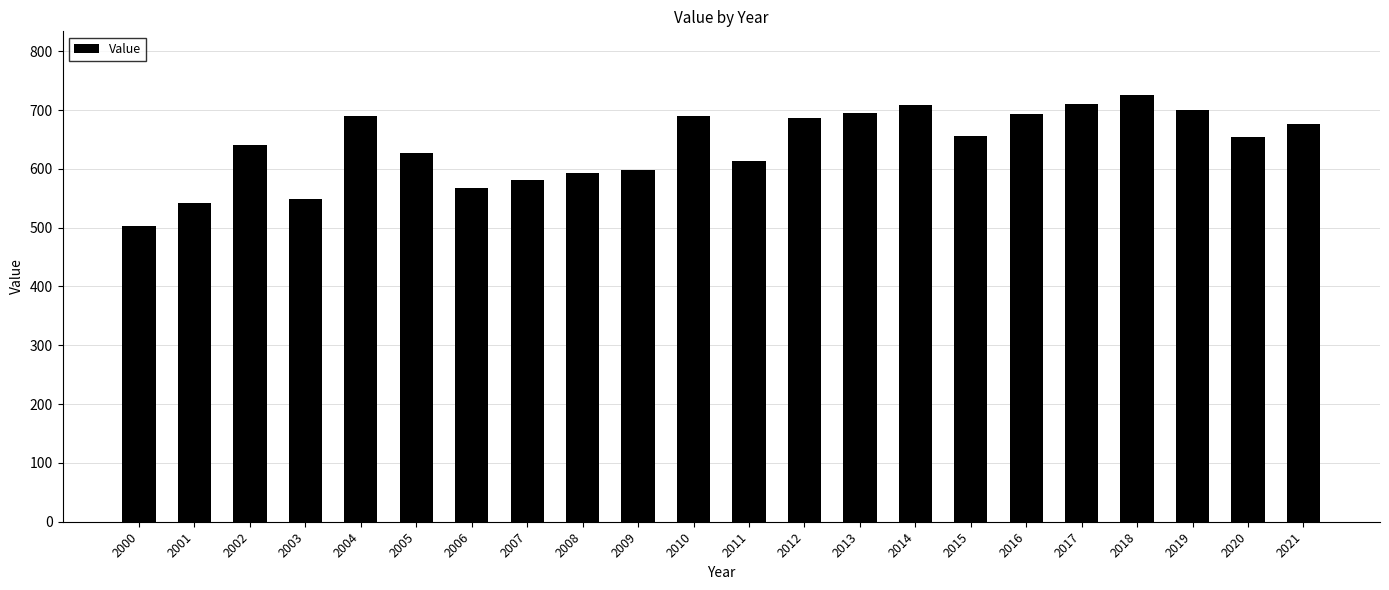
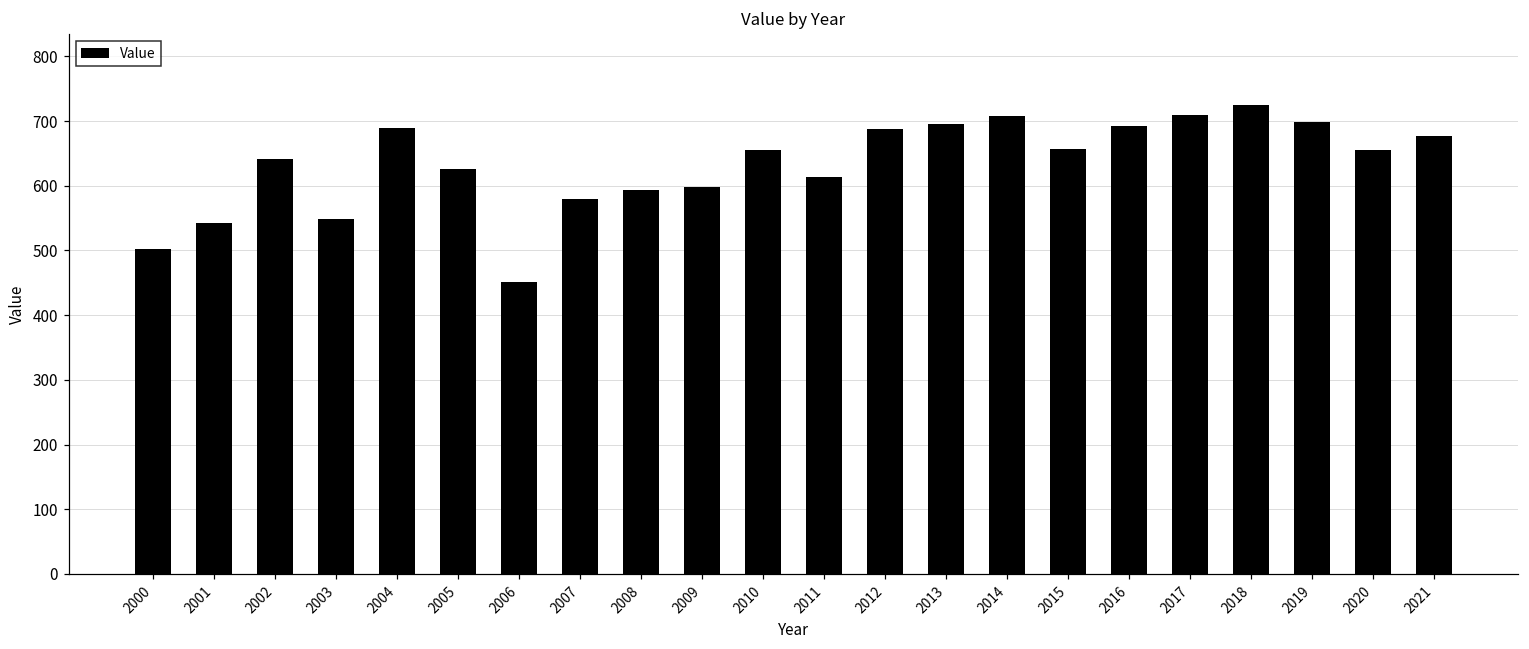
  {
    "2000": 500,
    "2001": 540,
    "2002": 640,
    "2003": 550,
    "2004": 690,
    "2005": 630,
-   "2006": 570,
+   "2006": 450,
    "2007": 580,
    "2008": 590,
    "2009": 600,
-   "2010": 690,
+   "2010": 660,
    "2011": 610,
    "2012": 690,
    "2013": 700,
    "2014": 710,
    "2015": 660,
    "2016": 690,
    "2017": 710,
    "2018": 730,
    "2019": 700,
    "2020": 650,
    "2021": 680
  }
